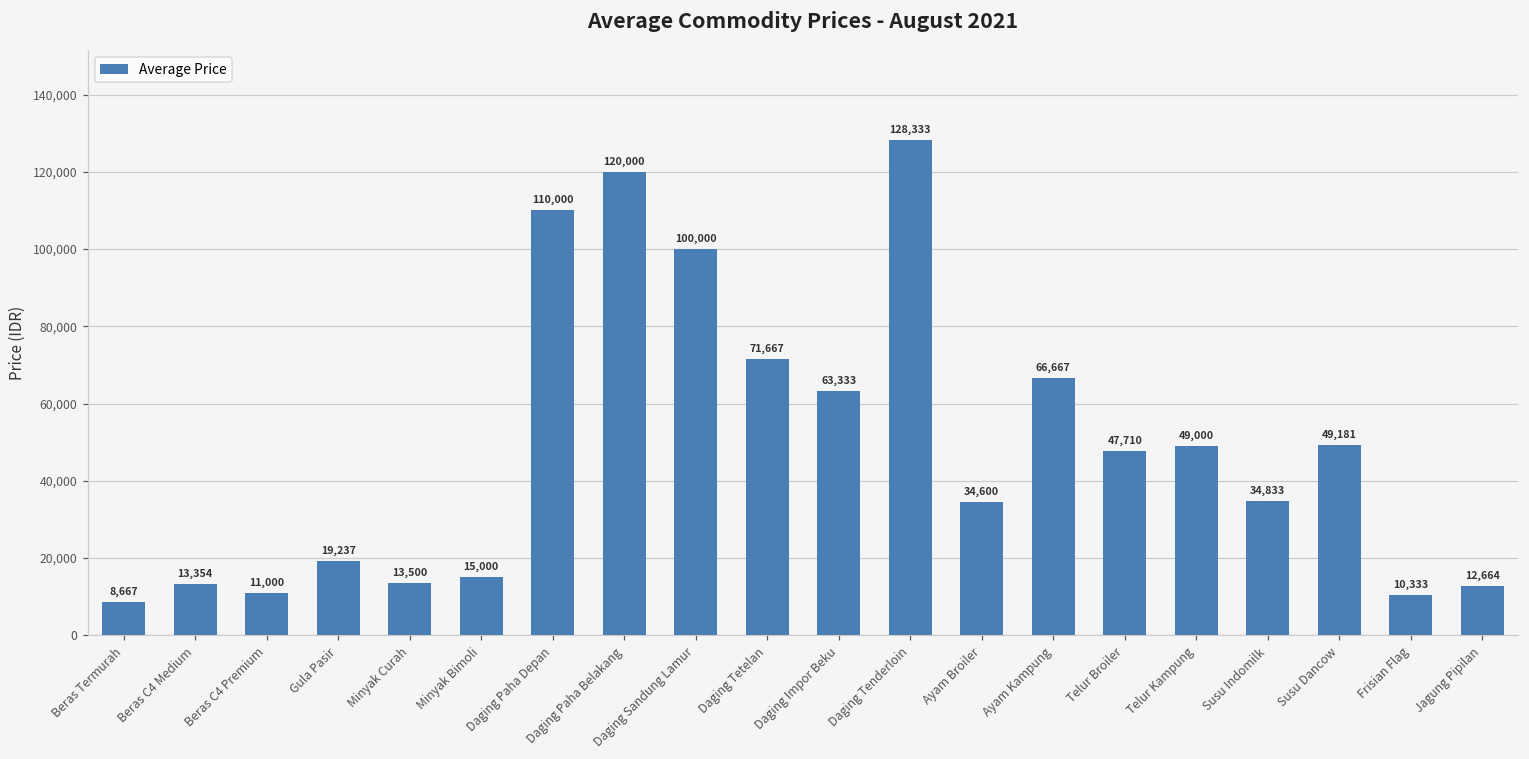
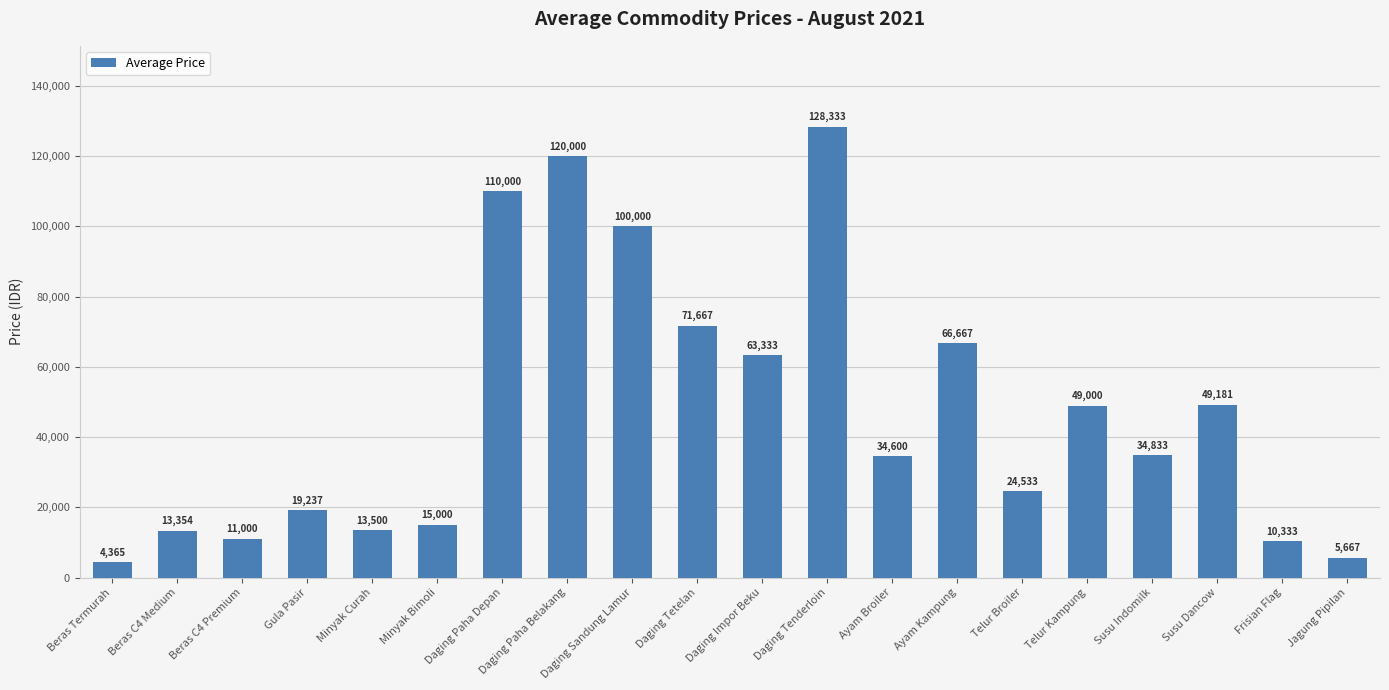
  {
-   "Beras Termurah": "8,667",
+   "Beras Termurah": "4,365",
    "Beras C4 Medium": "13,354",
    "Beras C4 Premium": "11,000",
    "Gula Pasir": "19,237",
    "Minyak Curah": "13,500",
    "Minyak Bimoli": "15,000",
    "Daging Paha Depan": "110,000",
    "Daging Paha Belakang": "120,000",
    "Daging Sandung Lamur": "100,000",
    "Daging Tetelan": "71,667",
    "Daging Impor Beku": "63,333",
    "Daging Tenderloin": "128,333",
    "Ayam Broiler": "34,600",
    "Ayam Kampung": "66,667",
-   "Telur Broiler": "47,710",
+   "Telur Broiler": "24,533",
    "Telur Kampung": "49,000",
    "Susu Indomilk": "34,833",
    "Susu Dancow": "49,181",
    "Frisian Flag": "10,333",
-   "Jagung Pipilan": "12,664"
+   "Jagung Pipilan": "5,667"
  }
